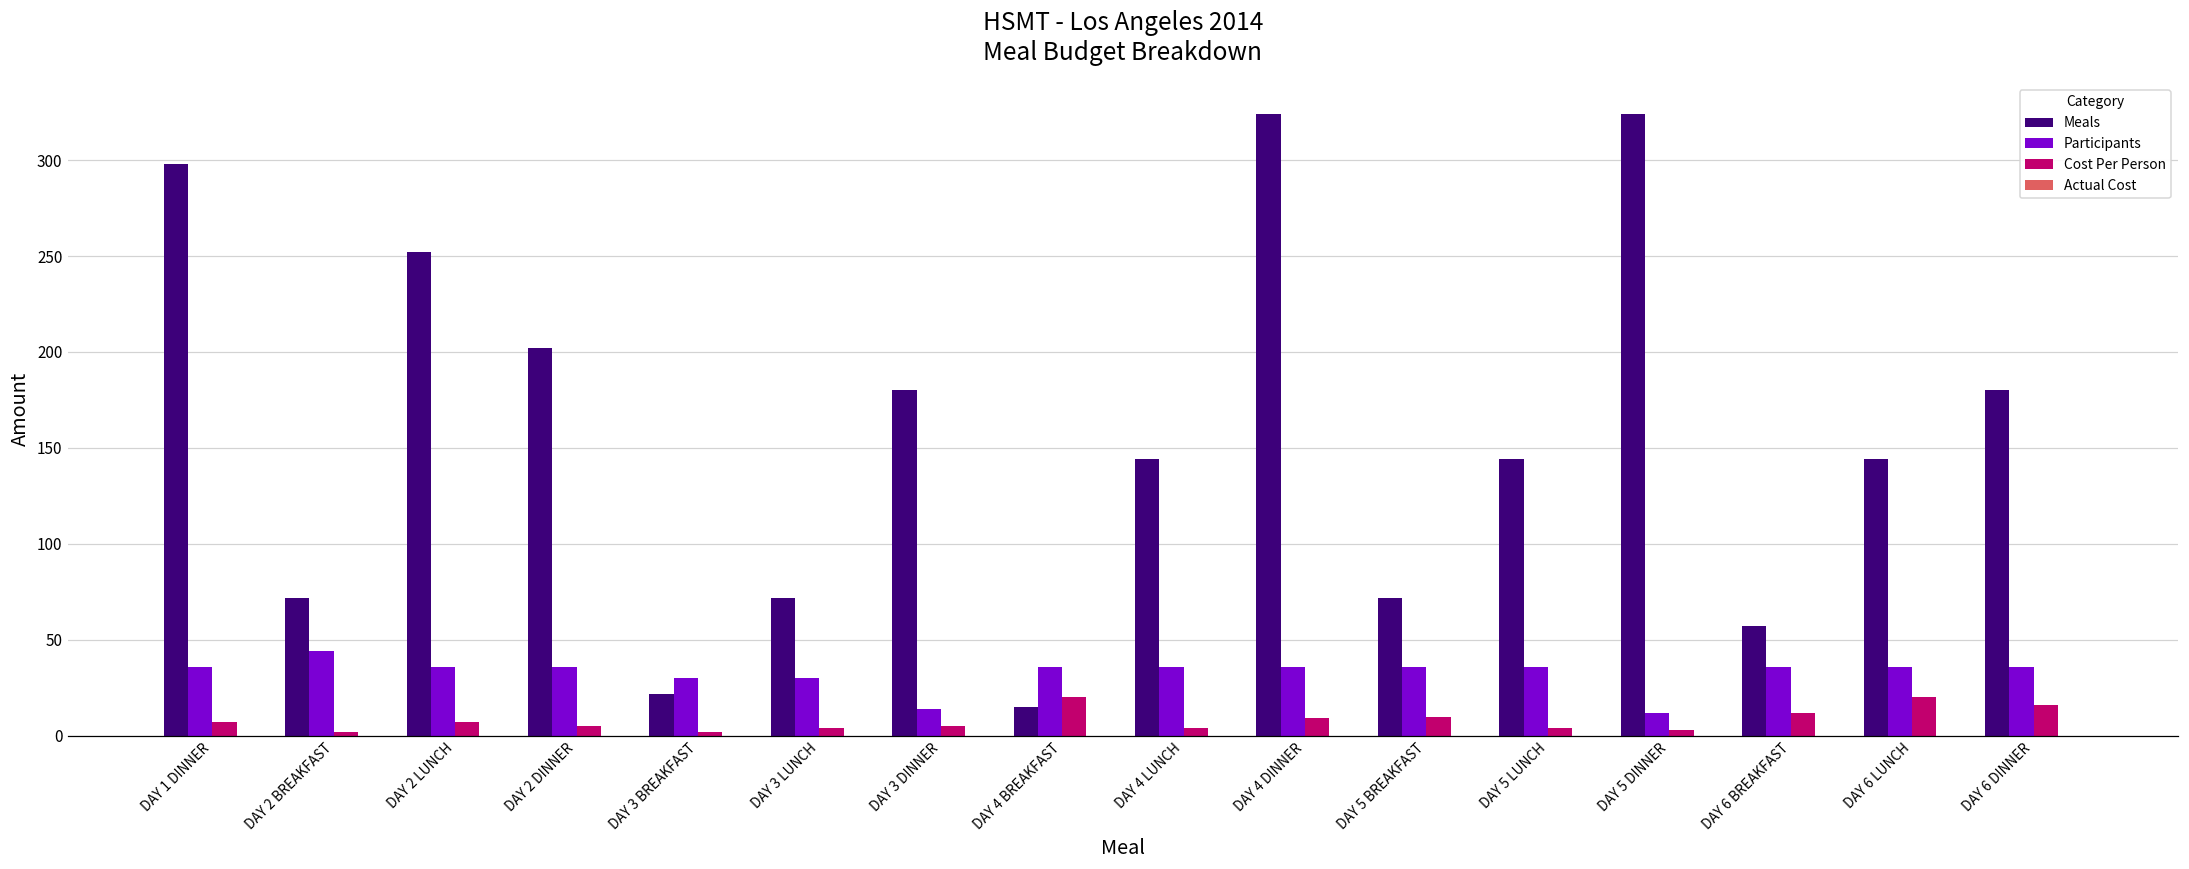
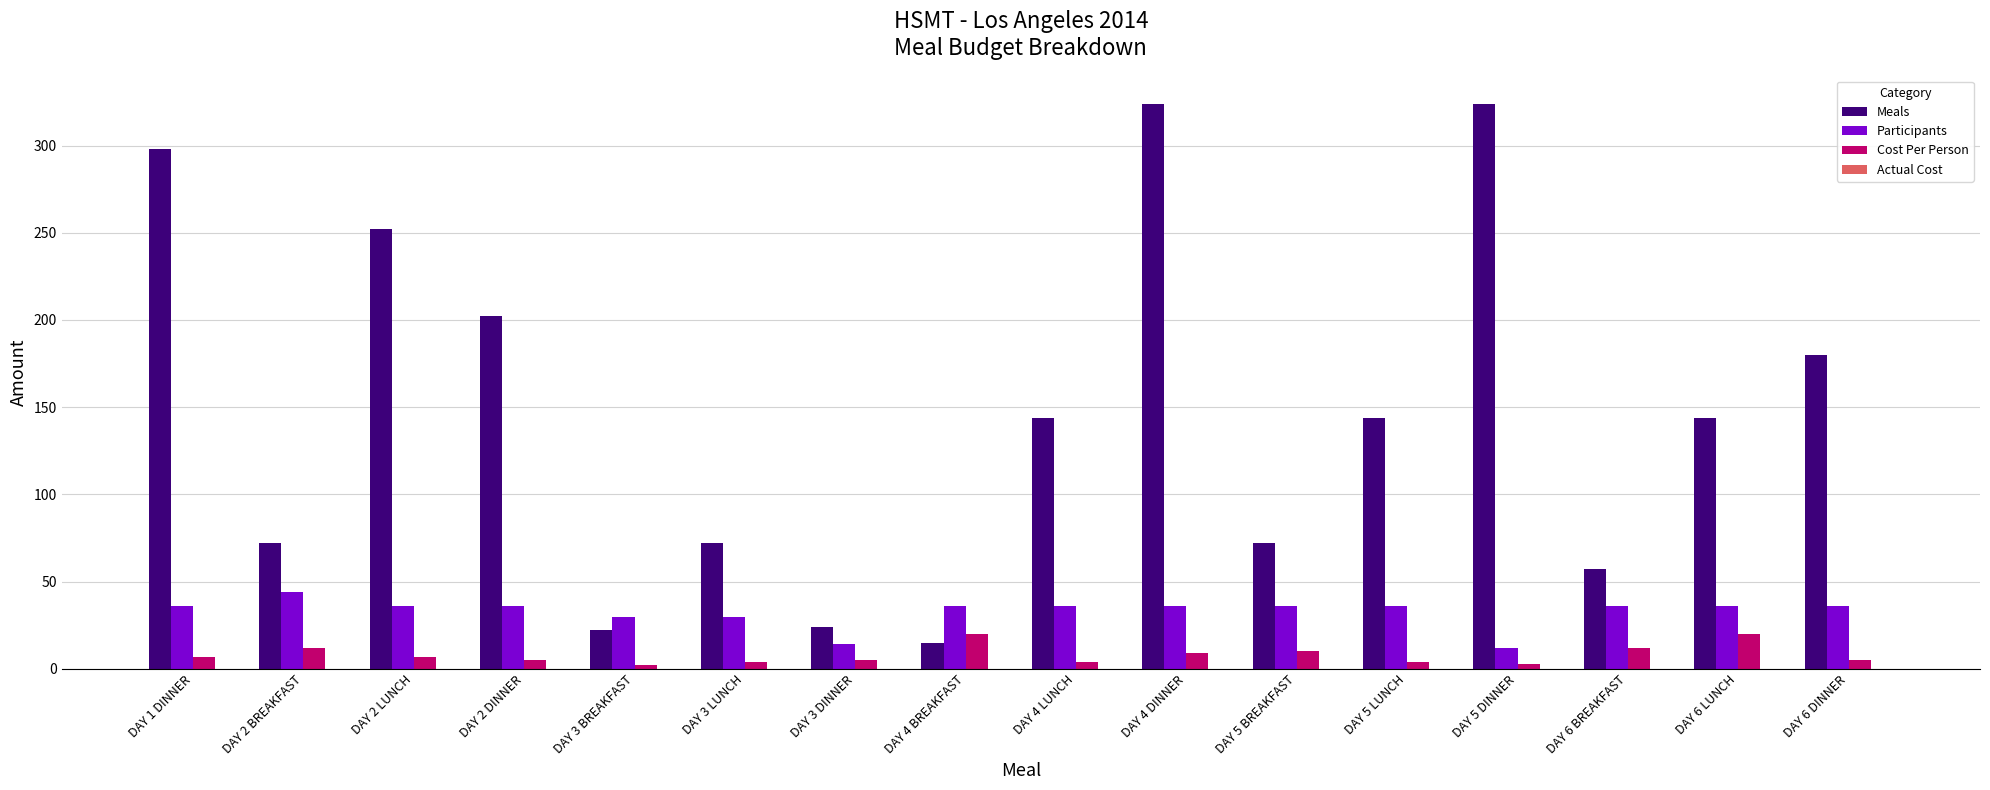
  {
    "Meals": {
      "DAY 1 DINNER": 298,
      "DAY 2 BREAKFAST": 72,
      "DAY 2 LUNCH": 252,
      "DAY 2 DINNER": 202,
      "DAY 3 BREAKFAST": 22,
      "DAY 3 LUNCH": 72,
-     "DAY 3 DINNER": 180,
+     "DAY 3 DINNER": 24,
      "DAY 4 BREAKFAST": 15,
      "DAY 4 LUNCH": 144,
      "DAY 4 DINNER": 324,
      "DAY 5 BREAKFAST": 72,
      "DAY 5 LUNCH": 144,
      "DAY 5 DINNER": 324,
      "DAY 6 BREAKFAST": 57,
      "DAY 6 LUNCH": 144,
      "DAY 6 DINNER": 180
    },
    "Participants": {
      "DAY 1 DINNER": 36,
      "DAY 2 BREAKFAST": 44,
      "DAY 2 LUNCH": 36,
      "DAY 2 DINNER": 36,
      "DAY 3 BREAKFAST": 30,
      "DAY 3 LUNCH": 30,
      "DAY 3 DINNER": 14,
      "DAY 4 BREAKFAST": 36,
      "DAY 4 LUNCH": 36,
      "DAY 4 DINNER": 36,
      "DAY 5 BREAKFAST": 36,
      "DAY 5 LUNCH": 36,
      "DAY 5 DINNER": 12,
      "DAY 6 BREAKFAST": 36,
      "DAY 6 LUNCH": 36,
      "DAY 6 DINNER": 36
    },
    "Cost Per Person": {
      "DAY 1 DINNER": 7,
-     "DAY 2 BREAKFAST": 2,
+     "DAY 2 BREAKFAST": 12,
      "DAY 2 LUNCH": 7,
      "DAY 2 DINNER": 5,
      "DAY 3 BREAKFAST": 2,
      "DAY 3 LUNCH": 4,
      "DAY 3 DINNER": 5,
      "DAY 4 BREAKFAST": 20,
      "DAY 4 LUNCH": 4,
      "DAY 4 DINNER": 9,
      "DAY 5 BREAKFAST": 10,
      "DAY 5 LUNCH": 4,
      "DAY 5 DINNER": 3,
      "DAY 6 BREAKFAST": 12,
      "DAY 6 LUNCH": 20,
-     "DAY 6 DINNER": 16
+     "DAY 6 DINNER": 5
    },
    "Actual Cost": {
      "DAY 1 DINNER": 0,
      "DAY 2 BREAKFAST": 0,
      "DAY 2 LUNCH": 0,
      "DAY 2 DINNER": 0,
      "DAY 3 BREAKFAST": 0,
      "DAY 3 LUNCH": 0,
      "DAY 3 DINNER": 0,
      "DAY 4 BREAKFAST": 0,
      "DAY 4 LUNCH": 0,
      "DAY 4 DINNER": 0,
      "DAY 5 BREAKFAST": 0,
      "DAY 5 LUNCH": 0,
      "DAY 5 DINNER": 0,
      "DAY 6 BREAKFAST": 0,
      "DAY 6 LUNCH": 0,
      "DAY 6 DINNER": 0
    }
  }
